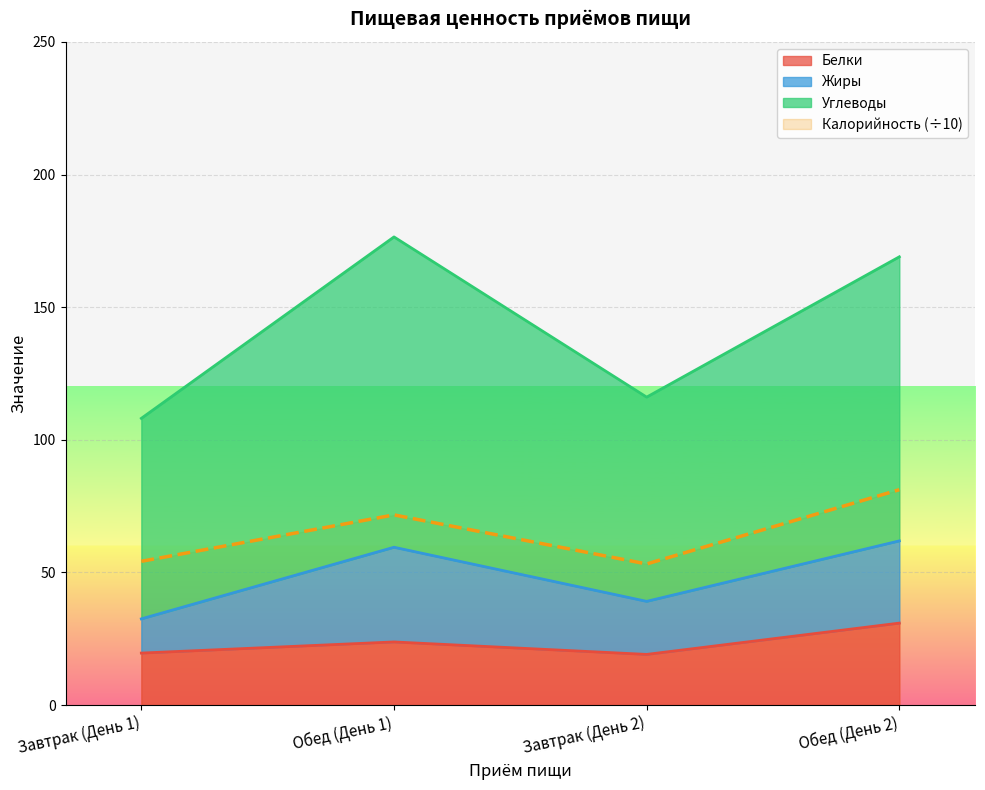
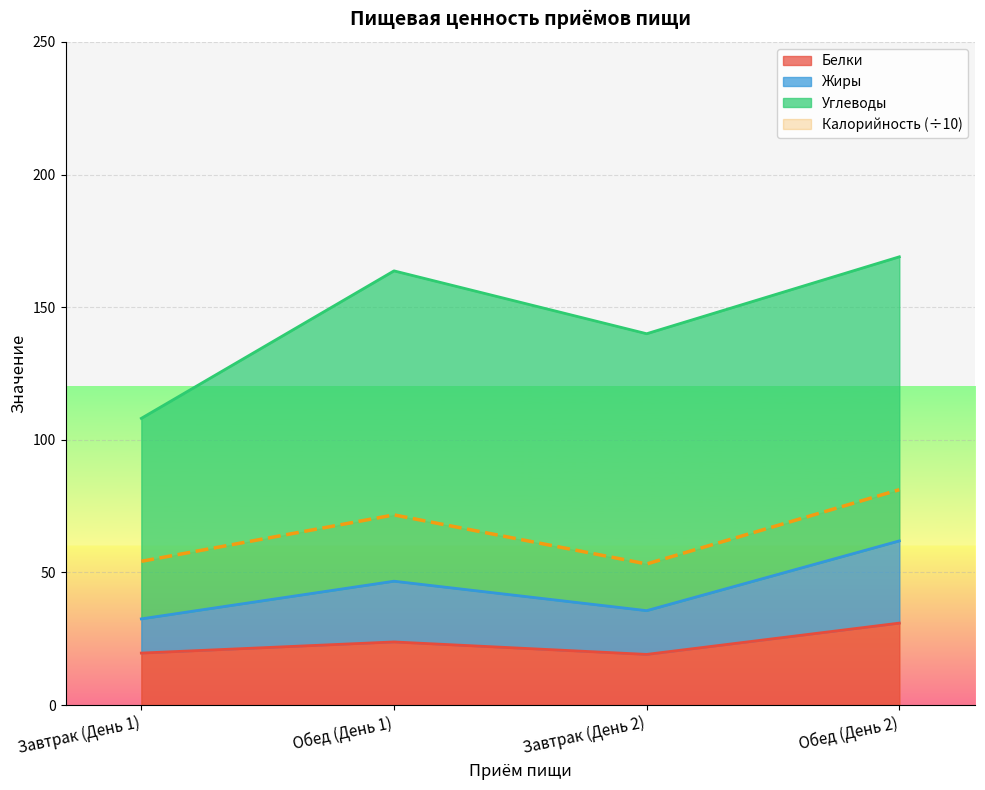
  {
    "Белки": {
      "Завтрак (День 1)": 20,
      "Обед (День 1)": 24,
      "Завтрак (День 2)": 19,
      "Обед (День 2)": 31
    },
    "Жиры": {
      "Завтрак (День 1)": 13,
-     "Обед (День 1)": 36,
-     "Завтрак (День 2)": 20,
+     "Обед (День 1)": 23,
+     "Завтрак (День 2)": 17,
      "Обед (День 2)": 31
    },
    "Углеводы": {
      "Завтрак (День 1)": 76,
      "Обед (День 1)": 117,
-     "Завтрак (День 2)": 77,
+     "Завтрак (День 2)": 104,
      "Обед (День 2)": 107
    },
    "Калорийность (÷10)": {
      "Завтрак (День 1)": 54,
      "Обед (День 1)": 72,
      "Завтрак (День 2)": 53,
      "Обед (День 2)": 81
    }
  }
